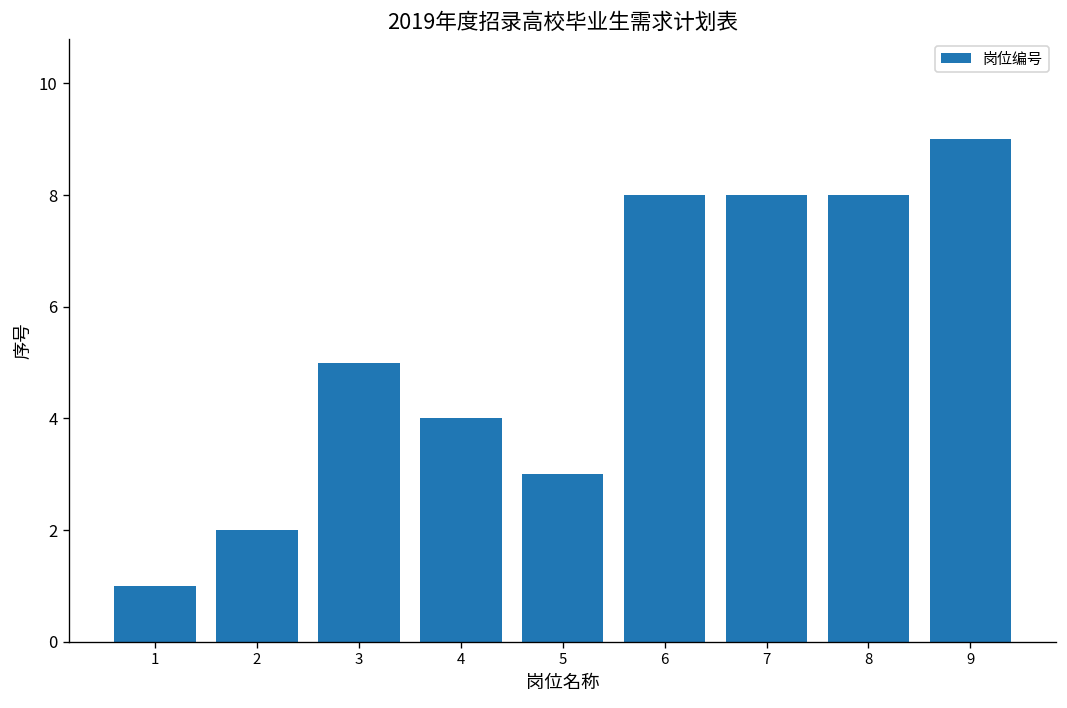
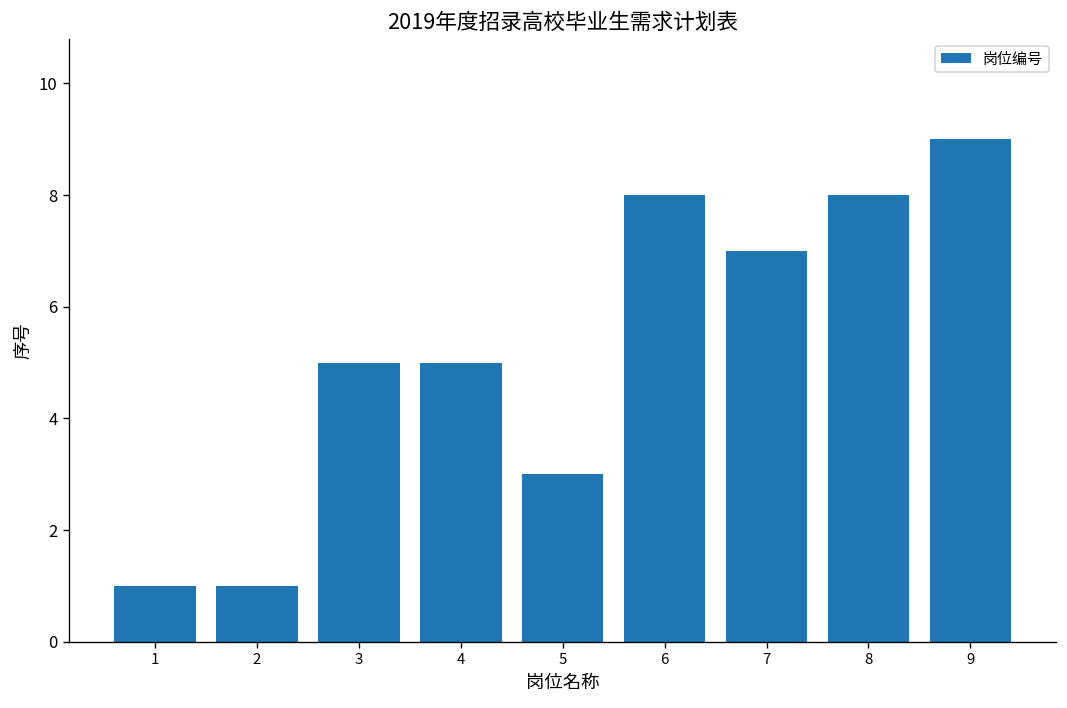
  {
    "1": 1,
-   "2": 2,
+   "2": 1,
    "3": 5,
-   "4": 4,
+   "4": 5,
    "5": 3,
    "6": 8,
-   "7": 8,
+   "7": 7,
    "8": 8,
    "9": 9
  }
